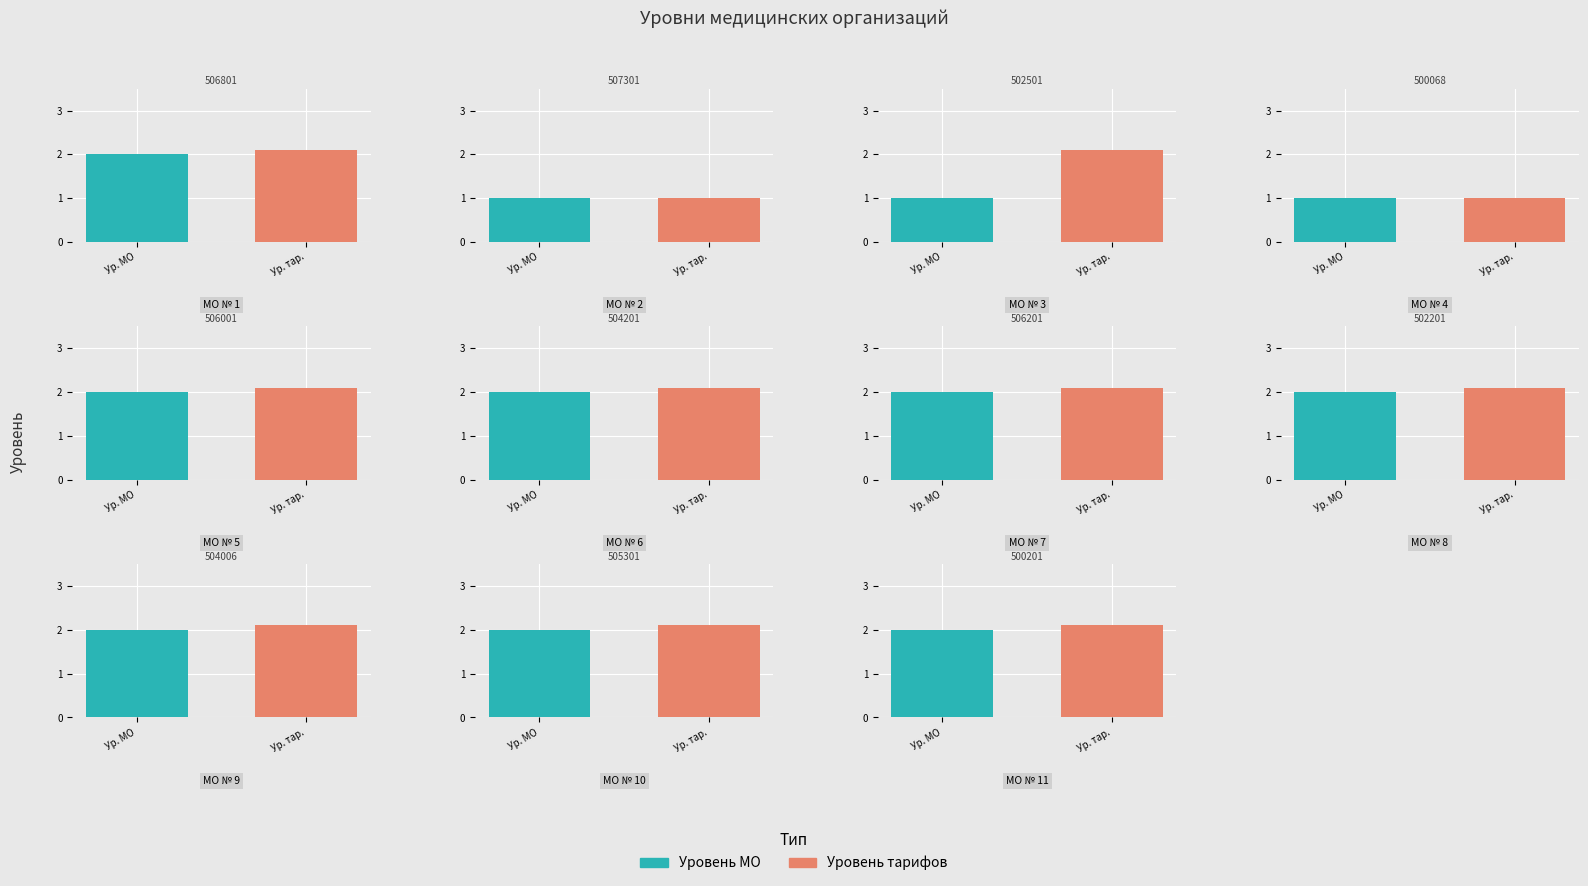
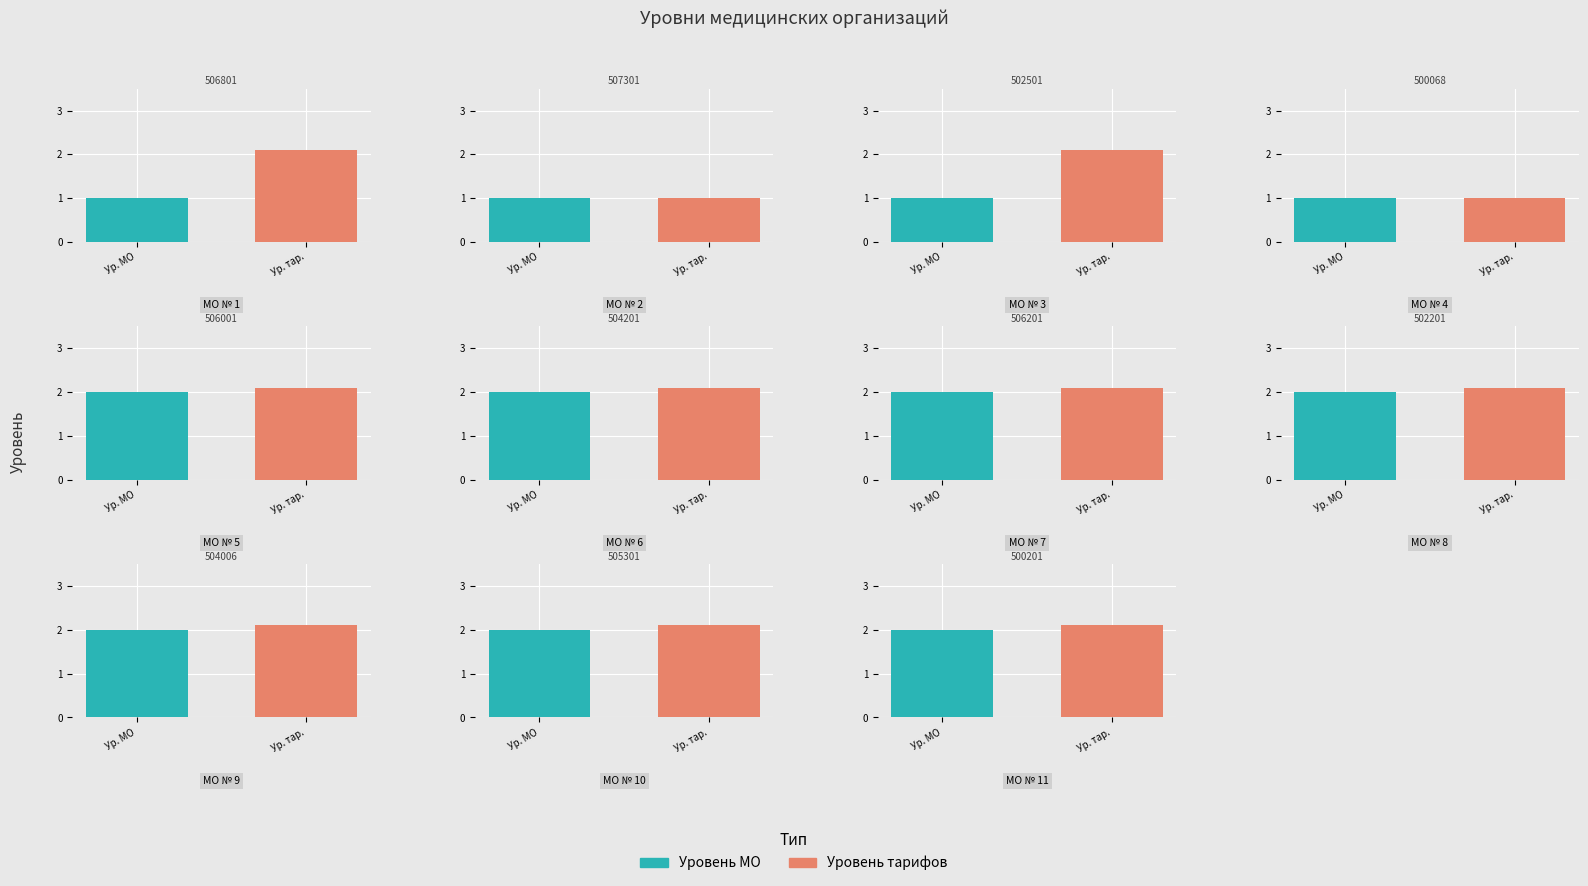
  {
    "506801": {
-     "Ур. МО": 2,
+     "Ур. МО": 1,
      "Ур. тар.": 2.1
    },
    "507301": {
      "Ур. МО": 1.0,
      "Ур. тар.": 1.0
    },
    "502501": {
      "Ур. МО": 1.0,
      "Ур. тар.": 2.1
    },
    "500068": {
      "Ур. МО": 1.0,
      "Ур. тар.": 1.0
    },
    "506001": {
      "Ур. МО": 2.0,
      "Ур. тар.": 2.1
    },
    "504201": {
      "Ур. МО": 2.0,
      "Ур. тар.": 2.1
    },
    "506201": {
      "Ур. МО": 2.0,
      "Ур. тар.": 2.1
    },
    "502201": {
      "Ур. МО": 2.0,
      "Ур. тар.": 2.1
    },
    "504006": {
      "Ур. МО": 2.0,
      "Ур. тар.": 2.1
    },
    "505301": {
      "Ур. МО": 2.0,
      "Ур. тар.": 2.1
    },
    "500201": {
      "Ур. МО": 2.0,
      "Ур. тар.": 2.1
    }
  }
